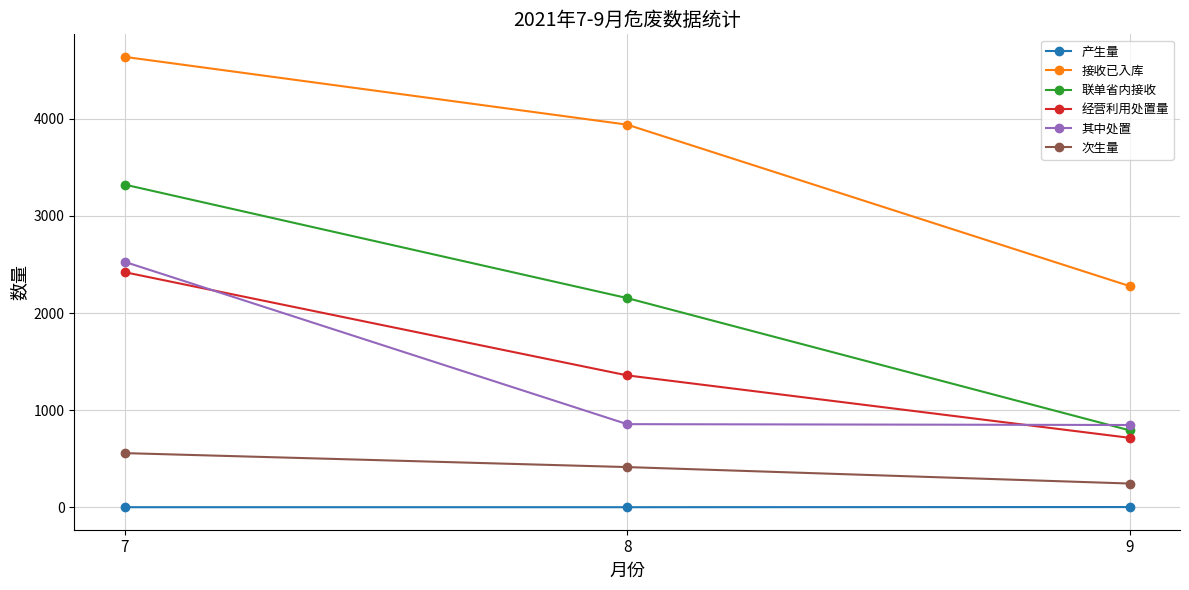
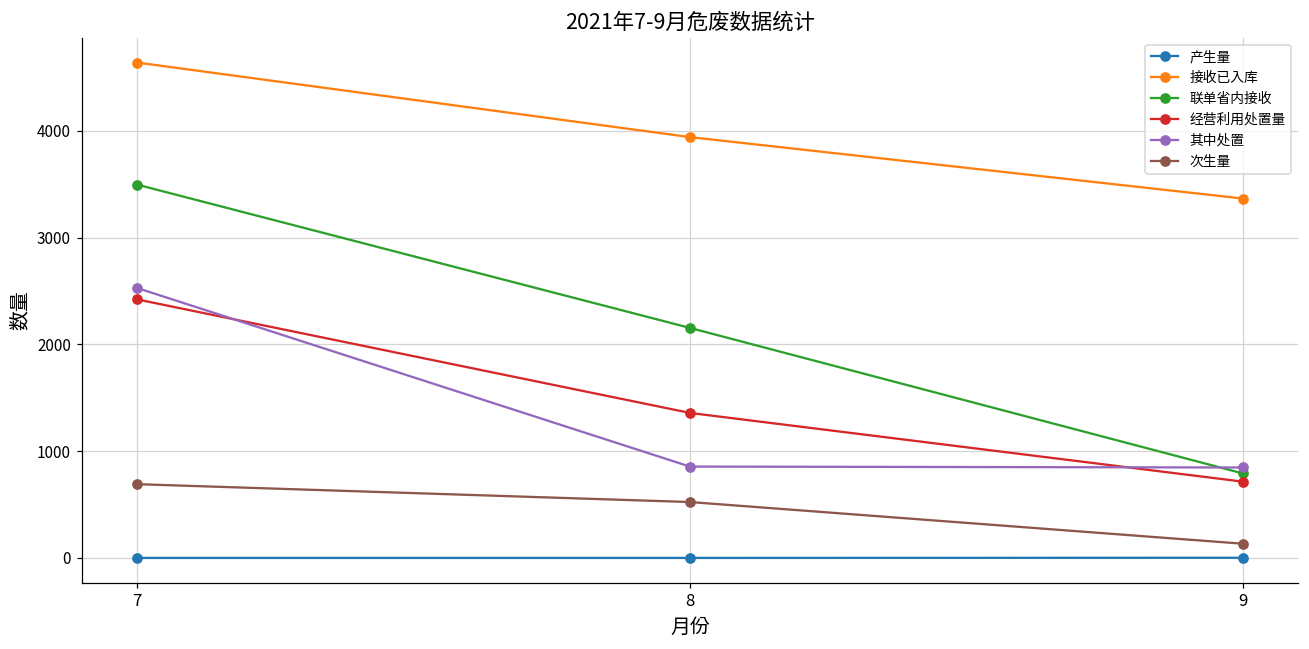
  {
    "产生量": {
      "7": 0,
      "8": 0,
      "9": 0
    },
    "接收已入库": {
      "7": 4600,
      "8": 3900,
-     "9": 2300
+     "9": 3400
    },
    "联单省内接收": {
-     "7": 3300,
+     "7": 3500,
      "8": 2200,
      "9": 800
    },
    "经营利用处置量": {
      "7": 2400,
      "8": 1400,
      "9": 700
    },
    "其中处置": {
      "7": 2500,
      "8": 900,
      "9": 800
    },
    "次生量": {
-     "7": 600,
-     "8": 400,
-     "9": 200
+     "7": 700,
+     "8": 500,
+     "9": 100
    }
  }
